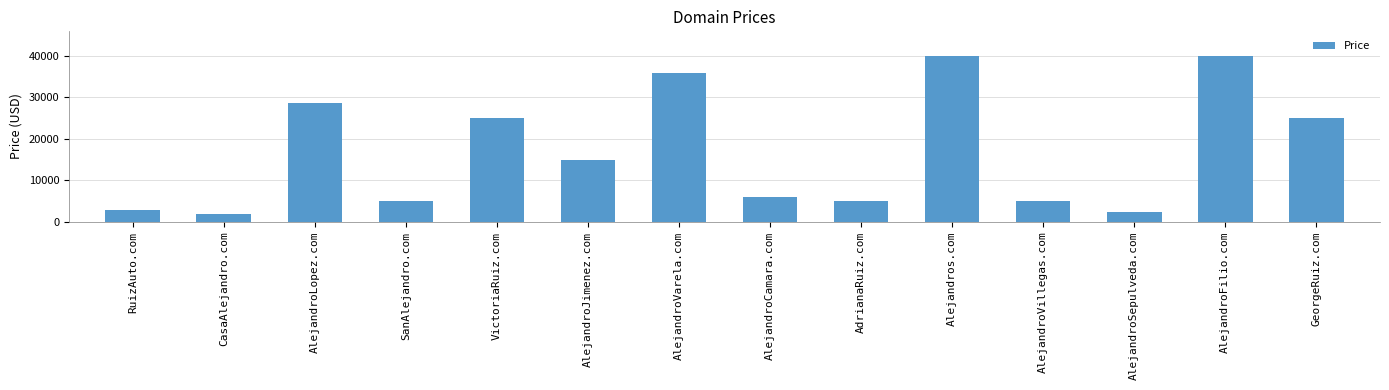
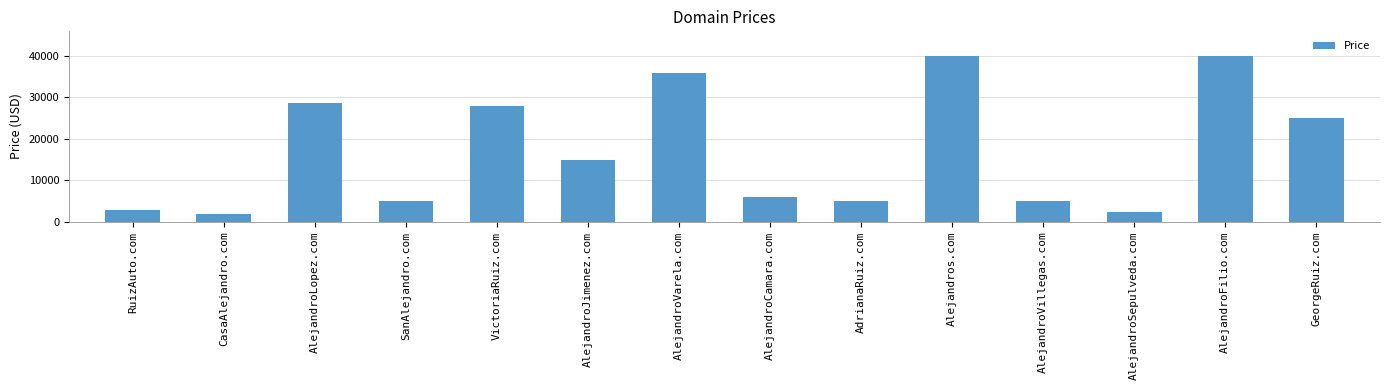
  {
    "RuizAuto.com": 3000,
    "CasaAlejandro.com": 2000,
    "AlejandroLopez.com": 28000,
    "SanAlejandro.com": 5000,
-   "VictoriaRuiz.com": 25000,
+   "VictoriaRuiz.com": 28000,
    "AlejandroJimenez.com": 15000,
    "AlejandroVarela.com": 36000,
    "AlejandroCamara.com": 6000,
    "AdrianaRuiz.com": 5000,
    "Alejandros.com": 40000,
    "AlejandroVillegas.com": 5000,
    "AlejandroSepulveda.com": 2000,
    "AlejandroFilio.com": 40000,
    "GeorgeRuiz.com": 25000
  }
